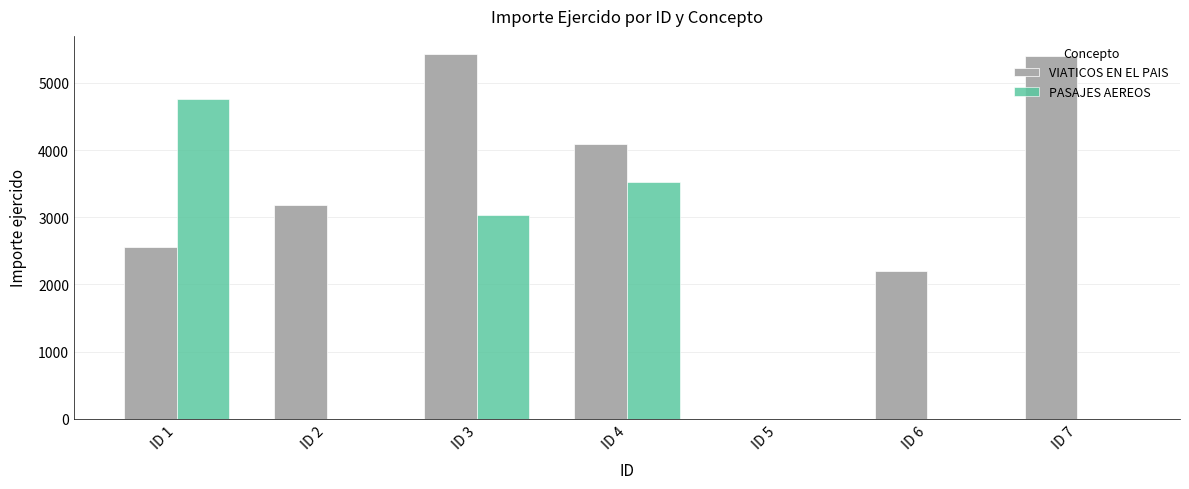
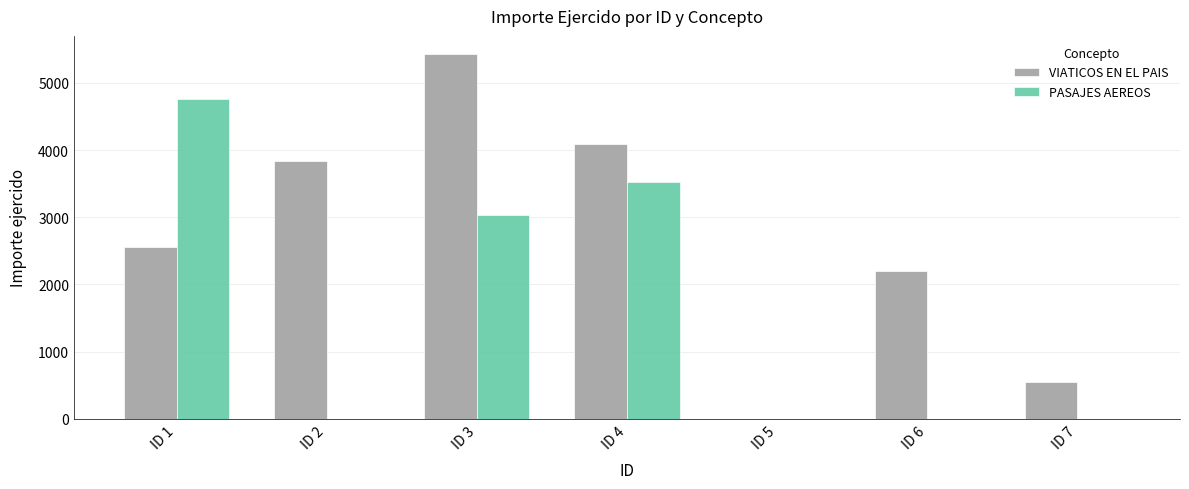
  {
    "VIATICOS EN EL PAIS": {
      "ID 1": 2600,
-     "ID 2": 3200,
+     "ID 2": 3800,
      "ID 3": 5400,
      "ID 4": 4100,
      "ID 5": 0,
      "ID 6": 2200,
-     "ID 7": 5400
+     "ID 7": 500
    },
    "PASAJES AEREOS": {
      "ID 1": 4800,
      "ID 2": 0,
      "ID 3": 3000,
      "ID 4": 3500,
      "ID 5": 0,
      "ID 6": 0,
      "ID 7": 0
    }
  }
